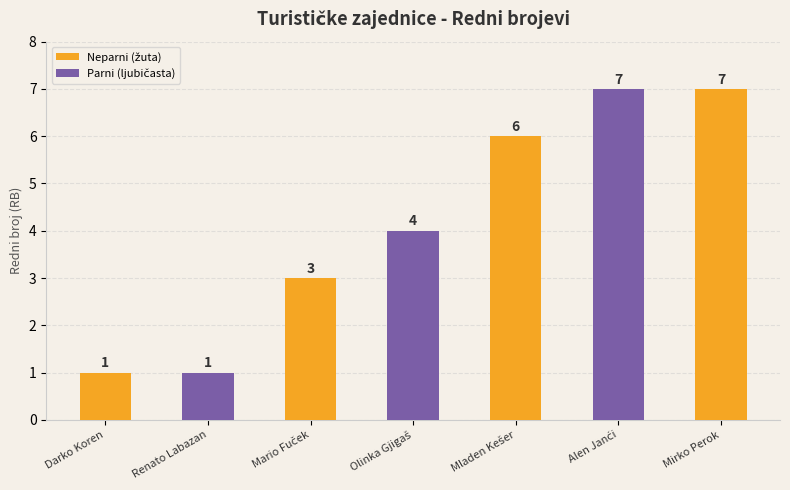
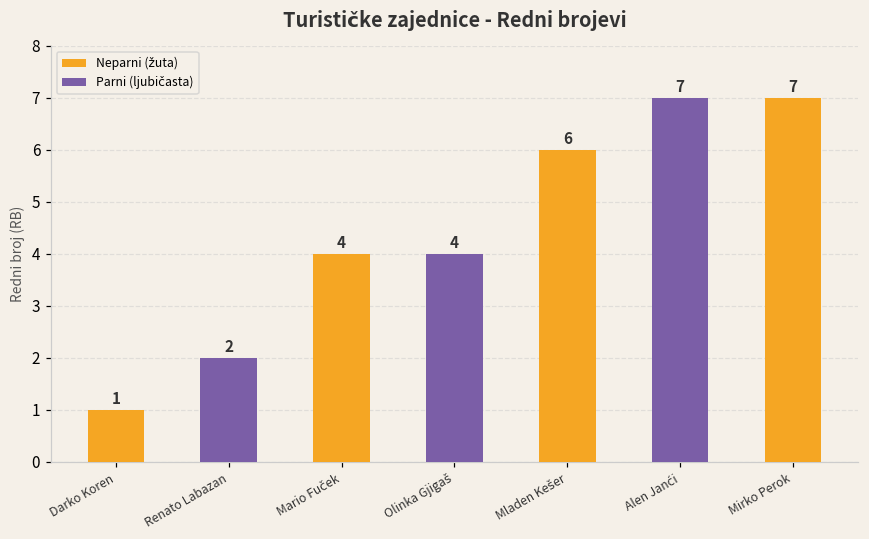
  {
    "Darko Koren": 1,
-   "Renato Labazan": 1,
-   "Mario Fuček": 3,
+   "Renato Labazan": 2,
+   "Mario Fuček": 4,
    "Olinka Gjigaš": 4,
    "Mladen Kešer": 6,
    "Alen Janći": 7,
    "Mirko Perok": 7
  }
